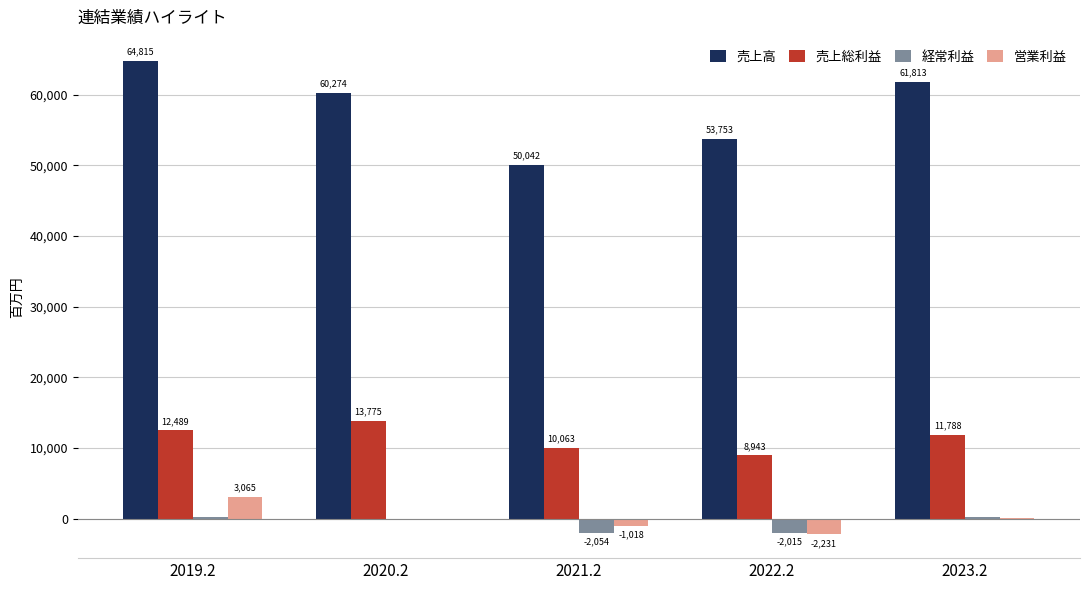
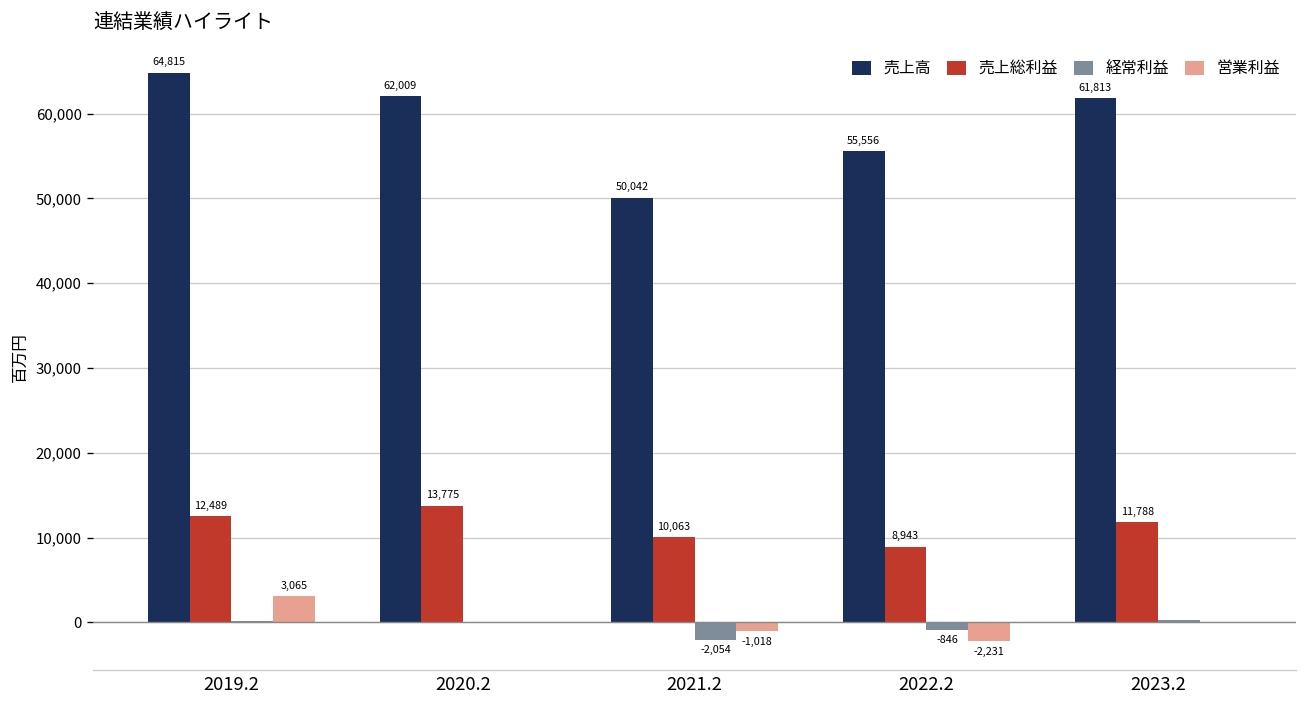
  {
    "売上高": {
      "2019.2": "64,815",
-     "2020.2": "60,274",
+     "2020.2": "62,009",
      "2021.2": "50,042",
-     "2022.2": "53,753",
+     "2022.2": "55,556",
      "2023.2": "61,813"
    },
    "売上総利益": {
      "2019.2": "12,489",
      "2020.2": "13,775",
      "2021.2": "10,063",
      "2022.2": "8,943",
      "2023.2": "11,788"
    },
    "経常利益": {
      "2021.2": "-2,054",
-     "2022.2": "-2,015"
+     "2022.2": "-846"
    },
    "営業利益": {
      "2019.2": "3,065",
      "2021.2": "-1,018",
      "2022.2": "-2,231"
    }
  }
